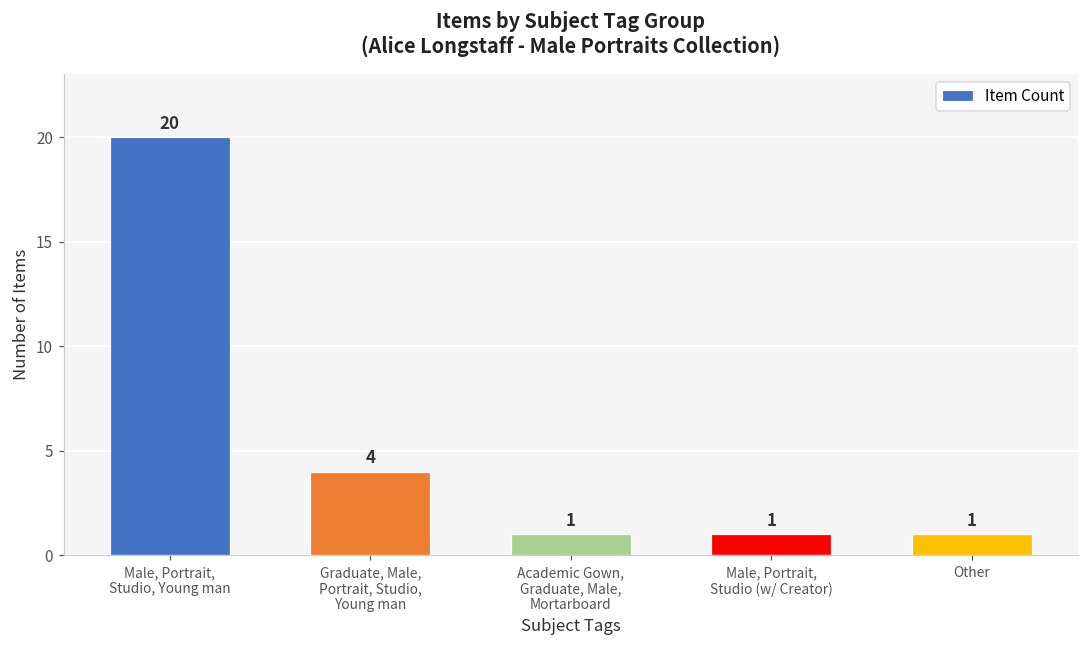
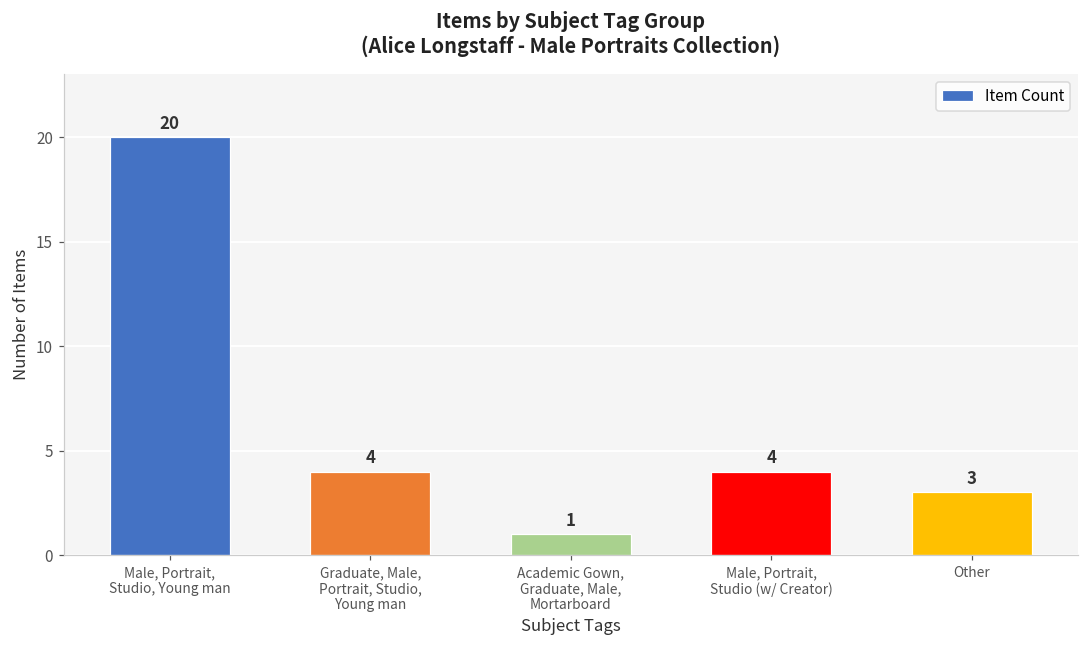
  {
    "Male, Portrait, Studio, Young man": 20,
    "Graduate, Male, Portrait, Studio, Young man": 4,
    "Academic Gown, Graduate, Male, Mortarboard": 1,
-   "Male, Portrait, Studio (w/ Creator)": 1,
-   "Other": 1
+   "Male, Portrait, Studio (w/ Creator)": 4,
+   "Other": 3
  }
